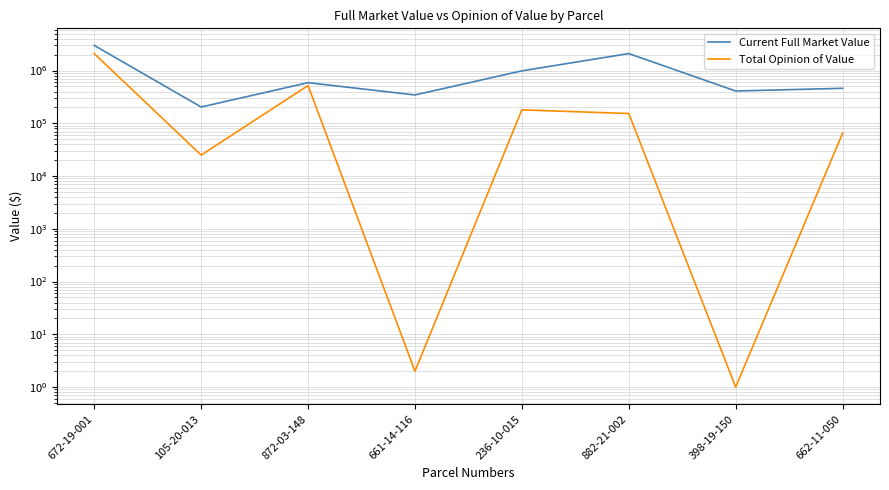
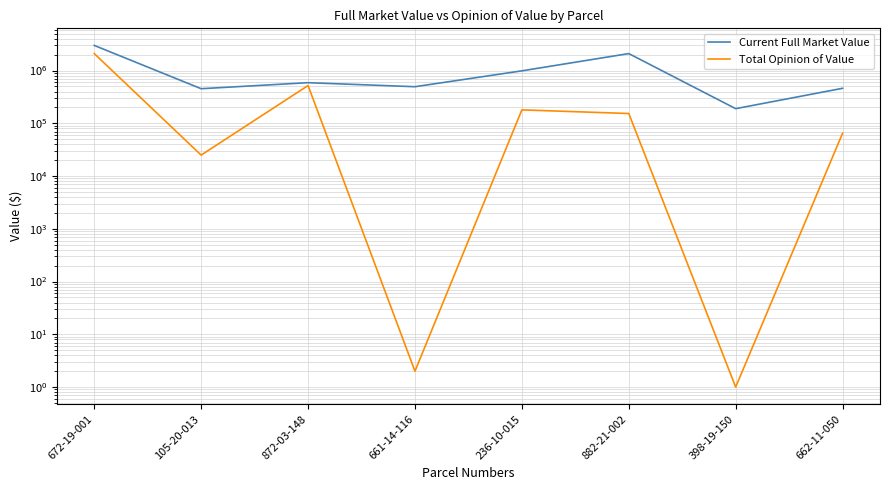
  {
    "Current Full Market Value": {
      "672-19-001": 3000000,
-     "105-20-013": 200000,
+     "105-20-013": 500000,
      "872-03-148": 600000,
-     "661-14-116": 300000,
+     "661-14-116": 500000,
      "236-10-015": 1000000,
      "882-21-002": 2100000,
-     "398-19-150": 400000,
+     "398-19-150": 190000,
      "662-11-050": 500000
    },
    "Total Opinion of Value": {
      "672-19-001": 2100000,
      "105-20-013": 30000,
      "872-03-148": 500000,
      "661-14-116": 2,
      "236-10-015": 180000,
      "882-21-002": 150000,
      "398-19-150": 1,
      "662-11-050": 70000
    }
  }
